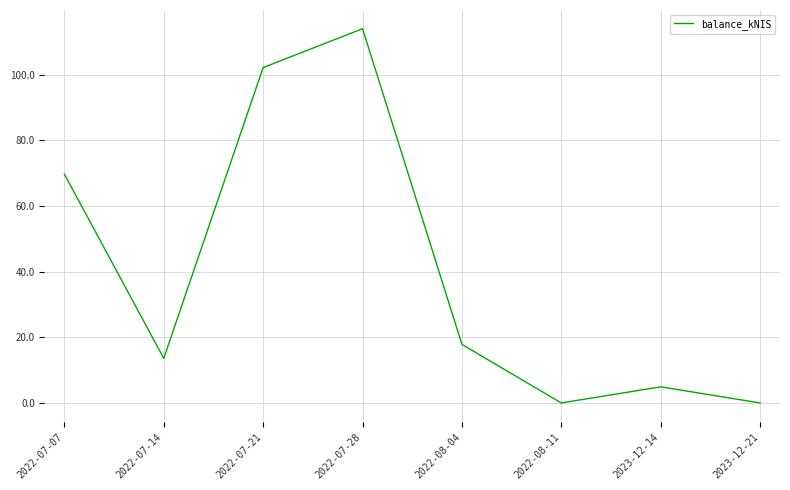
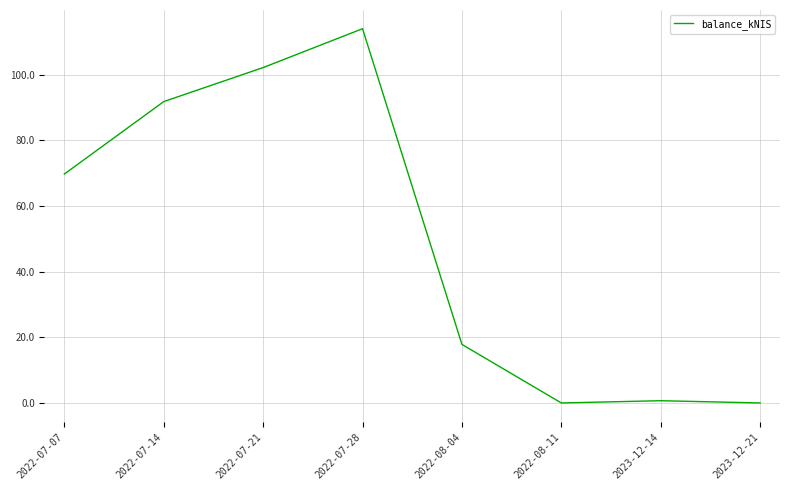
  {
    "2022-07-07": 70,
-   "2022-07-14": 14,
+   "2022-07-14": 92,
    "2022-07-21": 102,
    "2022-07-28": 114,
    "2022-08-04": 18,
    "2022-08-11": 0,
-   "2023-12-14": 5,
+   "2023-12-14": 1,
    "2023-12-21": 0
  }
